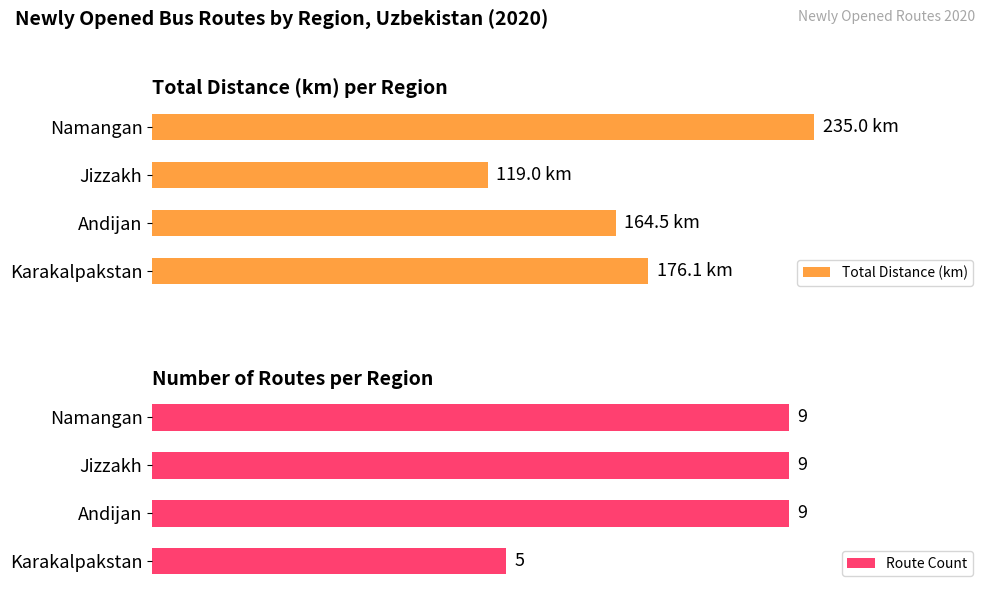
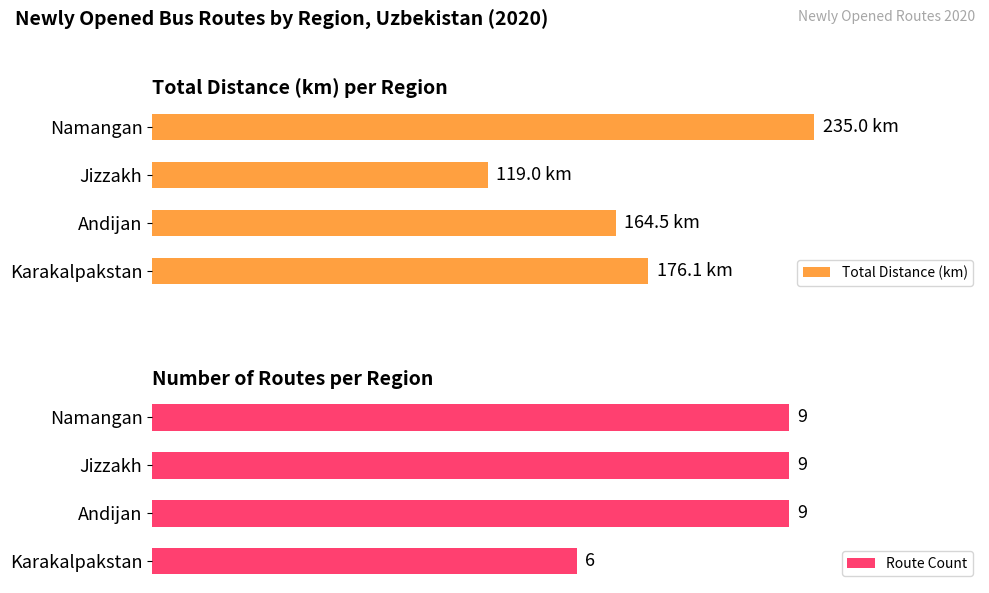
  {
    "Total Distance (km) per Region": {
      "Namangan": 235.0,
      "Jizzakh": 119.0,
      "Andijan": 164.5,
      "Karakalpakstan": 176.1
    },
    "Number of Routes per Region": {
      "Namangan": 9,
      "Jizzakh": 9,
      "Andijan": 9,
-     "Karakalpakstan": 5
+     "Karakalpakstan": 6
    }
  }
